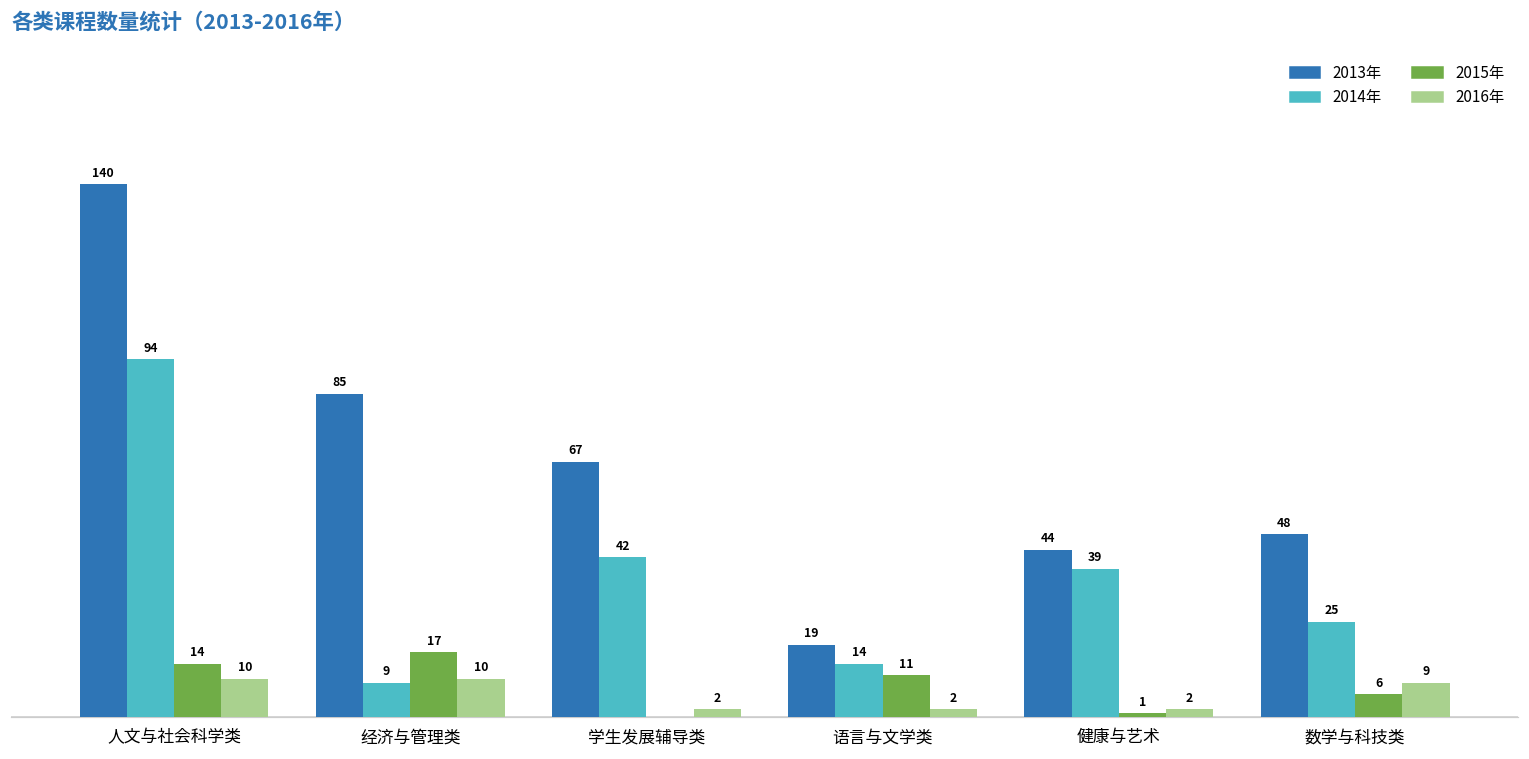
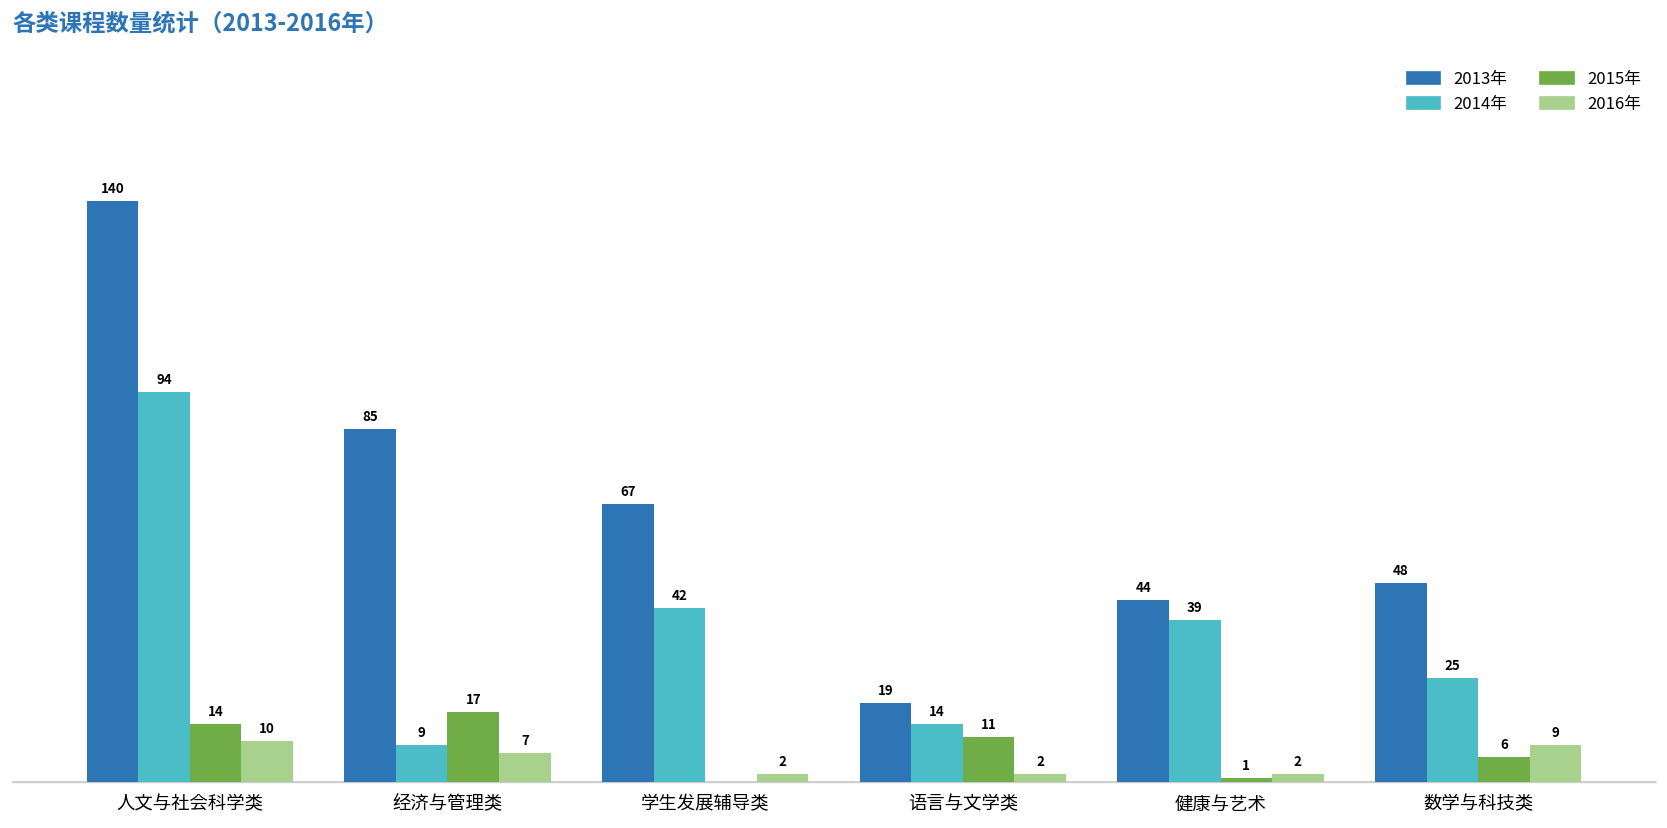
  {
    "2013年": {
      "人文与社会科学类": 140,
      "经济与管理类": 85,
      "学生发展辅导类": 67,
      "语言与文学类": 19,
      "健康与艺术": 44,
      "数学与科技类": 48
    },
    "2014年": {
      "人文与社会科学类": 94,
      "经济与管理类": 9,
      "学生发展辅导类": 42,
      "语言与文学类": 14,
      "健康与艺术": 39,
      "数学与科技类": 25
    },
    "2015年": {
      "人文与社会科学类": 14,
      "经济与管理类": 17,
      "语言与文学类": 11,
      "健康与艺术": 1,
      "数学与科技类": 6
    },
    "2016年": {
      "人文与社会科学类": 10,
-     "经济与管理类": 10,
+     "经济与管理类": 7,
      "学生发展辅导类": 2,
      "语言与文学类": 2,
      "健康与艺术": 2,
      "数学与科技类": 9
    }
  }
